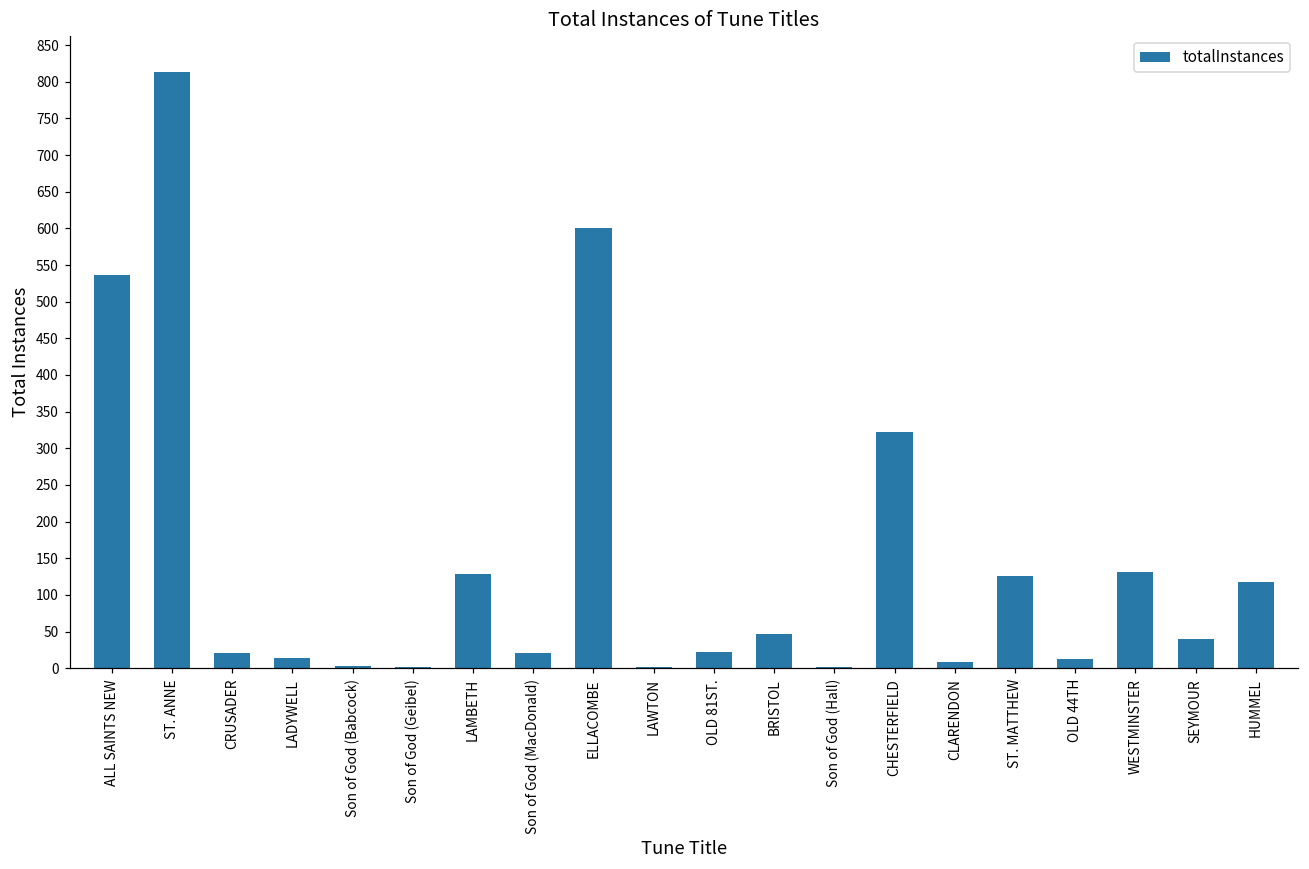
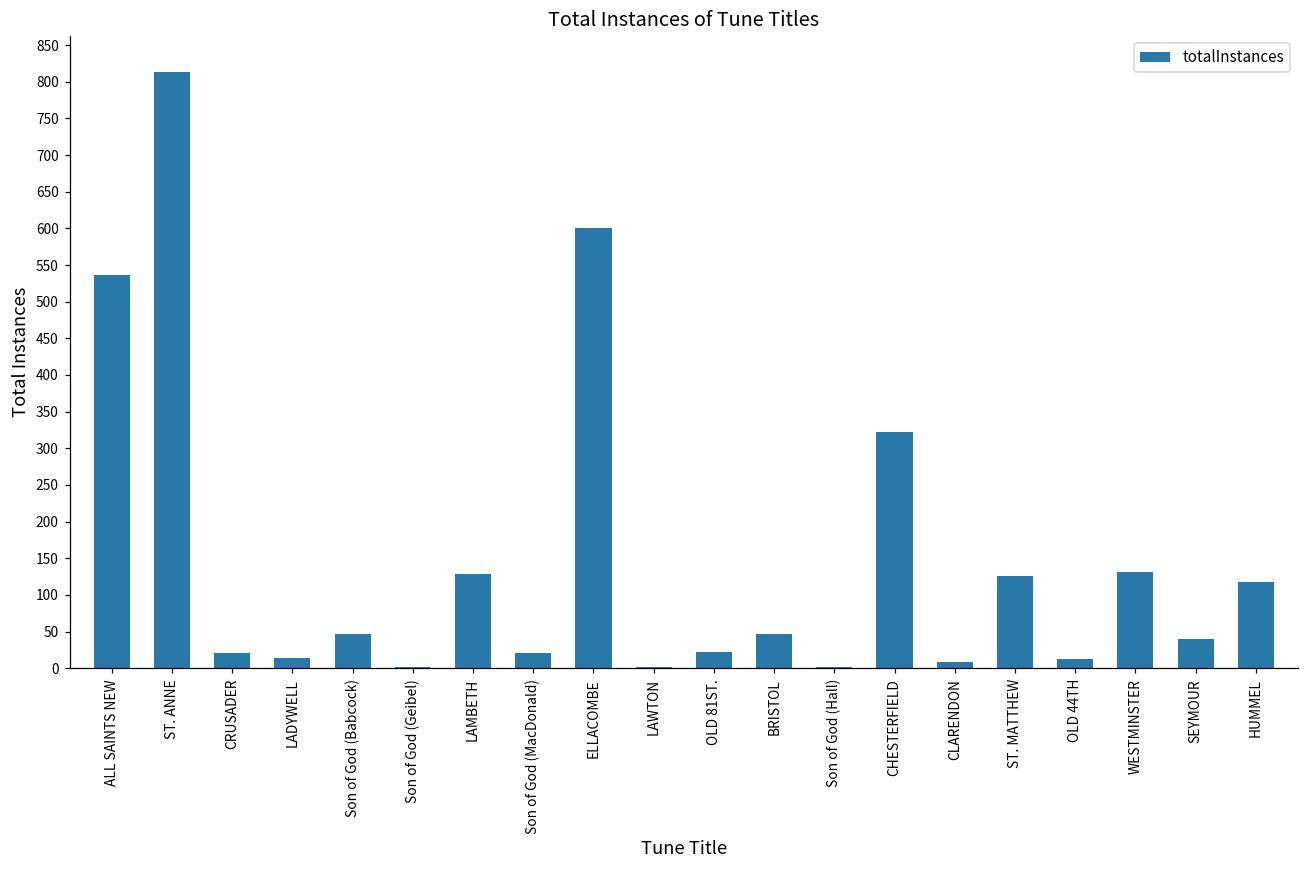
  {
    "ALL SAINTS NEW": 540,
    "ST. ANNE": 810,
    "CRUSADER": 20,
    "LADYWELL": 10,
-   "Son of God (Babcock)": 0,
+   "Son of God (Babcock)": 50,
    "LAMBETH": 130,
    "Son of God (MacDonald)": 20,
    "ELLACOMBE": 600,
    "OLD 81ST.": 20,
    "BRISTOL": 50,
    "CHESTERFIELD": 320,
    "CLARENDON": 10,
    "ST. MATTHEW": 130,
    "OLD 44TH": 10,
    "WESTMINSTER": 130,
    "SEYMOUR": 40,
    "HUMMEL": 120
  }
